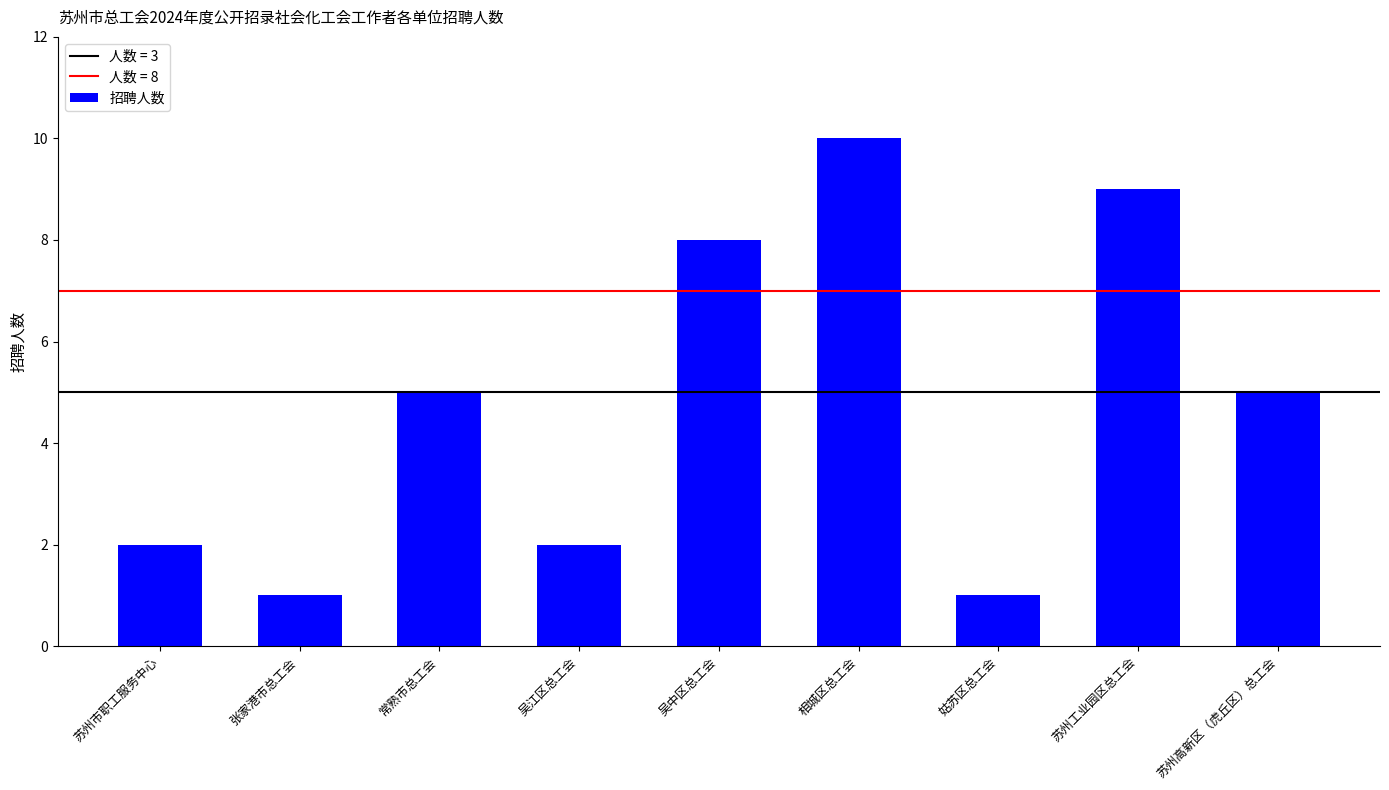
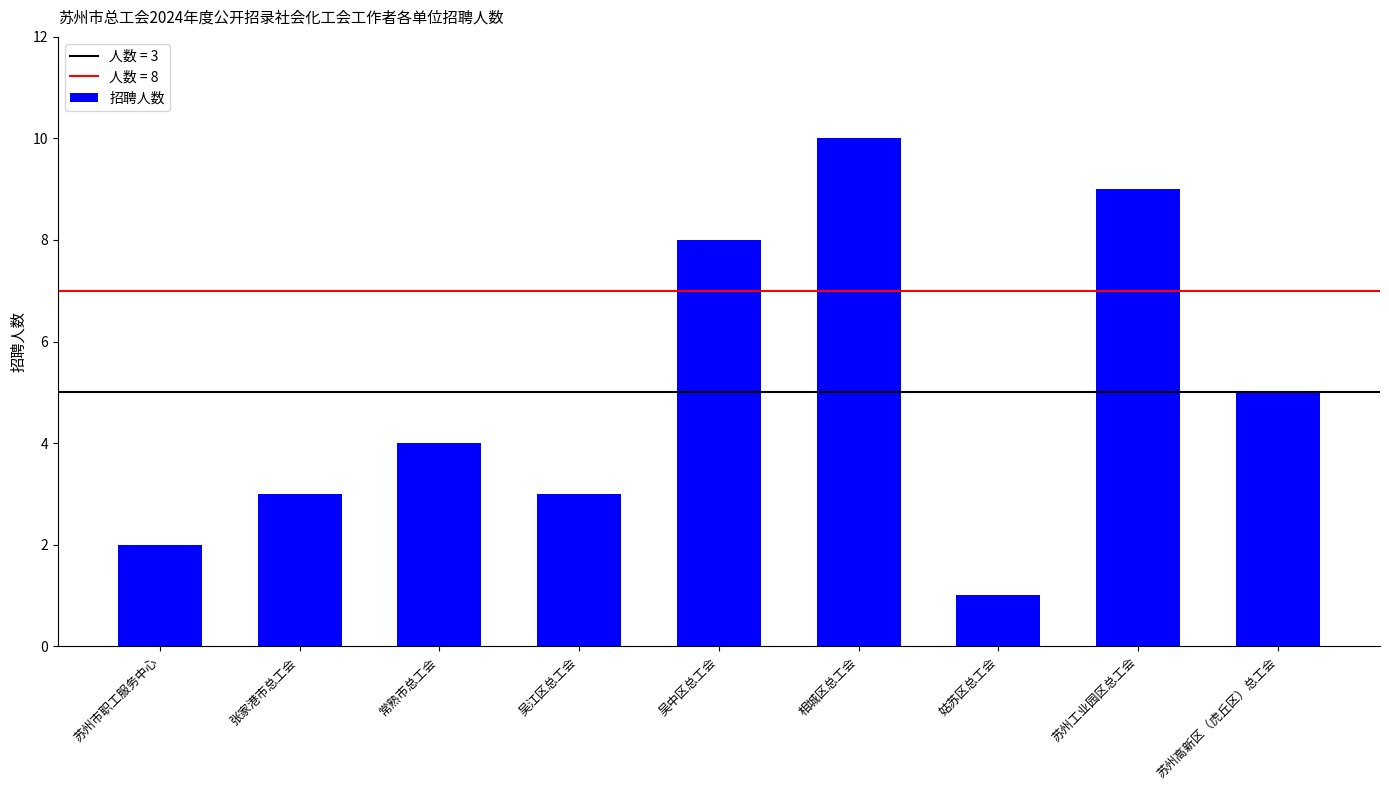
  {
    "苏州市职工服务中心": 2,
-   "张家港市总工会": 1,
-   "常熟市总工会": 5,
-   "吴江区总工会": 2,
+   "张家港市总工会": 3,
+   "常熟市总工会": 4,
+   "吴江区总工会": 3,
    "吴中区总工会": 8,
    "相城区总工会": 10,
    "姑苏区总工会": 1,
    "苏州工业园区总工会": 9,
    "苏州高新区（虎丘区）总工会": 5
  }
